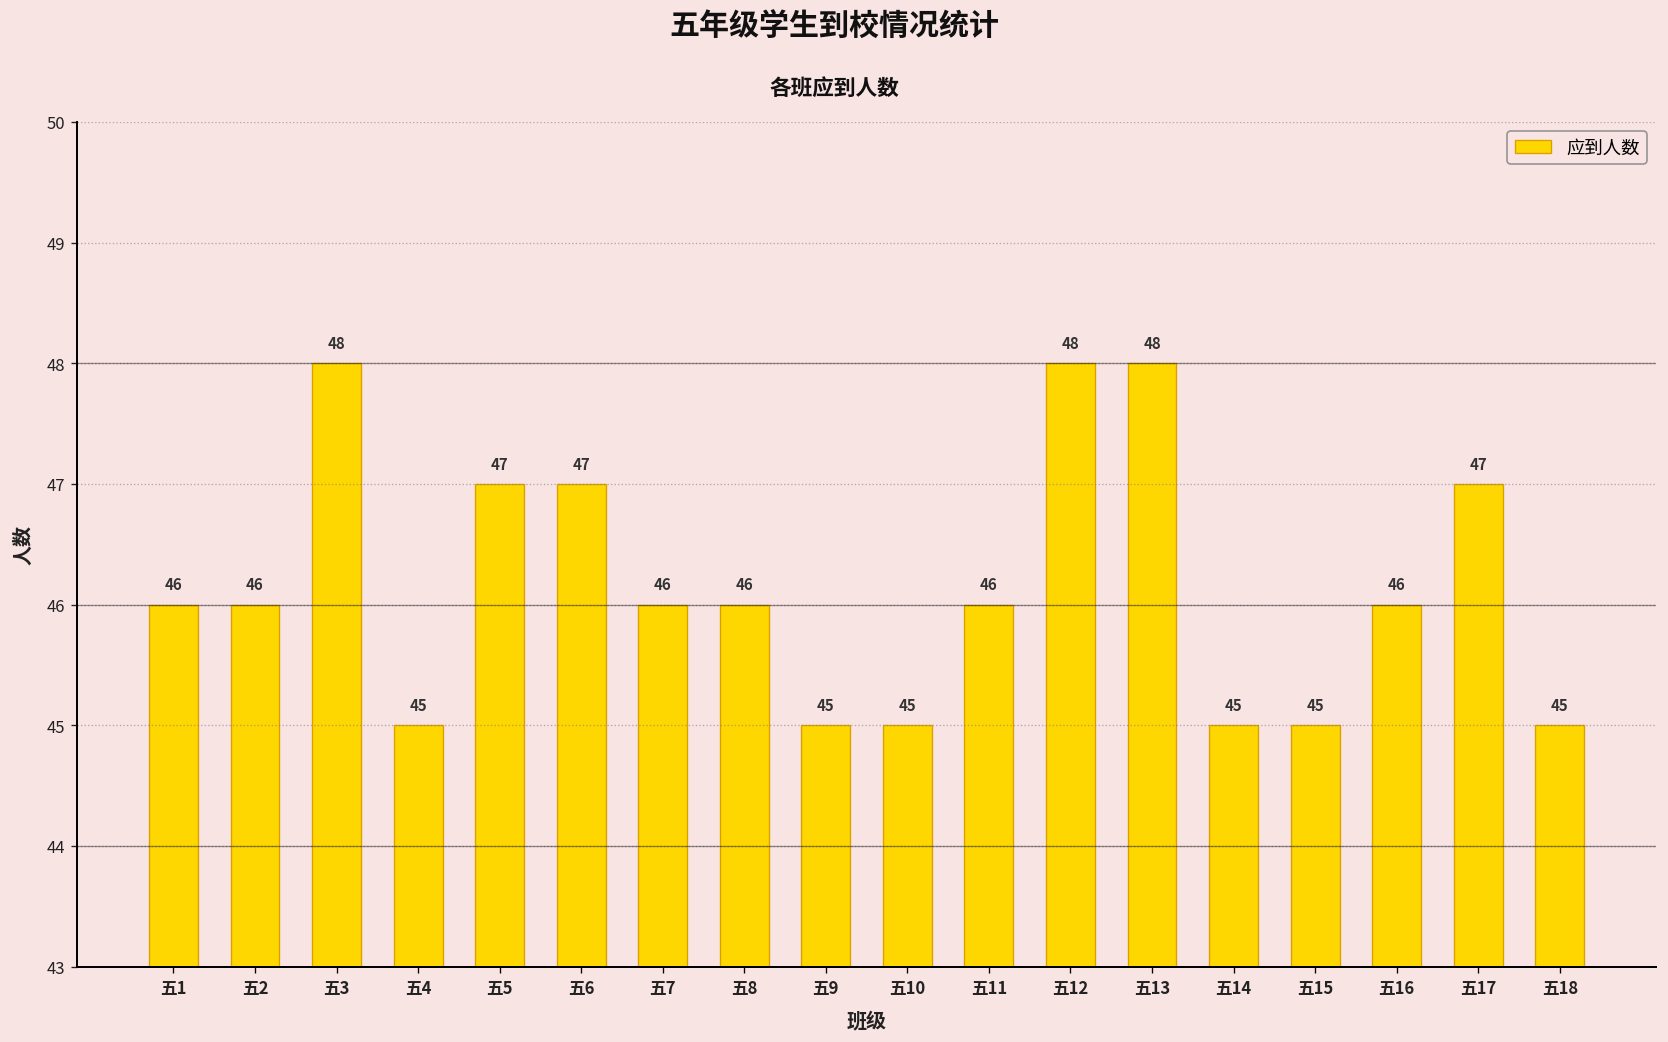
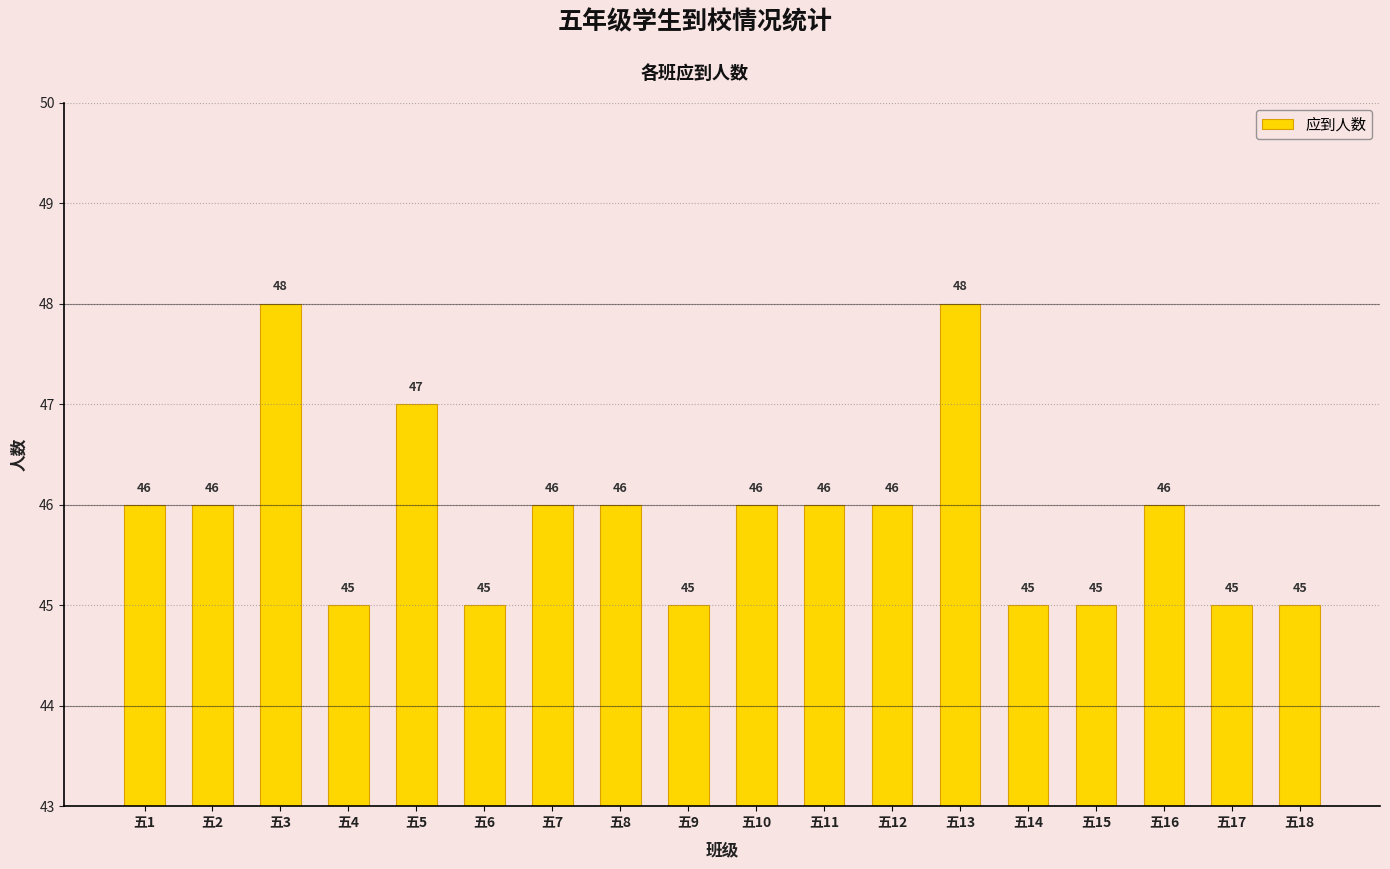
  {
    "五1": 46,
    "五2": 46,
    "五3": 48,
    "五4": 45,
    "五5": 47,
-   "五6": 47,
+   "五6": 45,
    "五7": 46,
    "五8": 46,
    "五9": 45,
-   "五10": 45,
+   "五10": 46,
    "五11": 46,
-   "五12": 48,
+   "五12": 46,
    "五13": 48,
    "五14": 45,
    "五15": 45,
    "五16": 46,
-   "五17": 47,
+   "五17": 45,
    "五18": 45
  }
